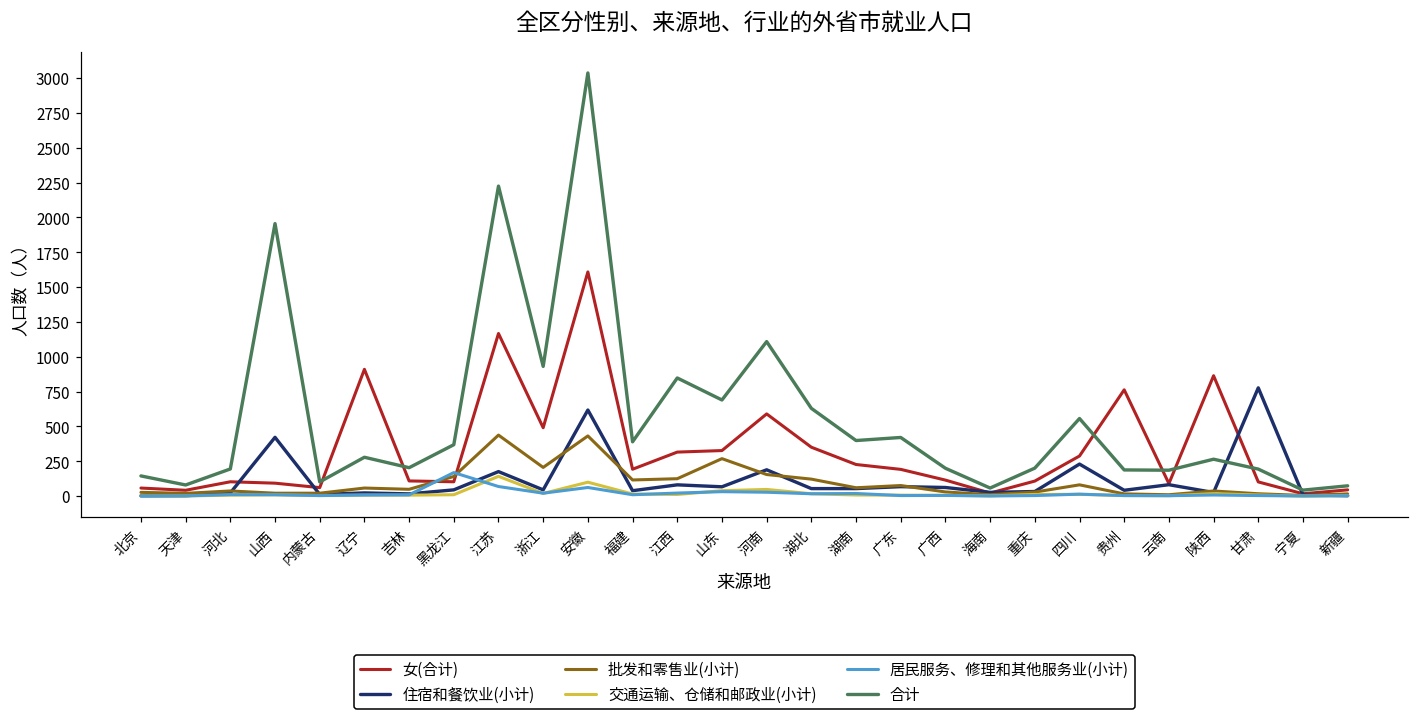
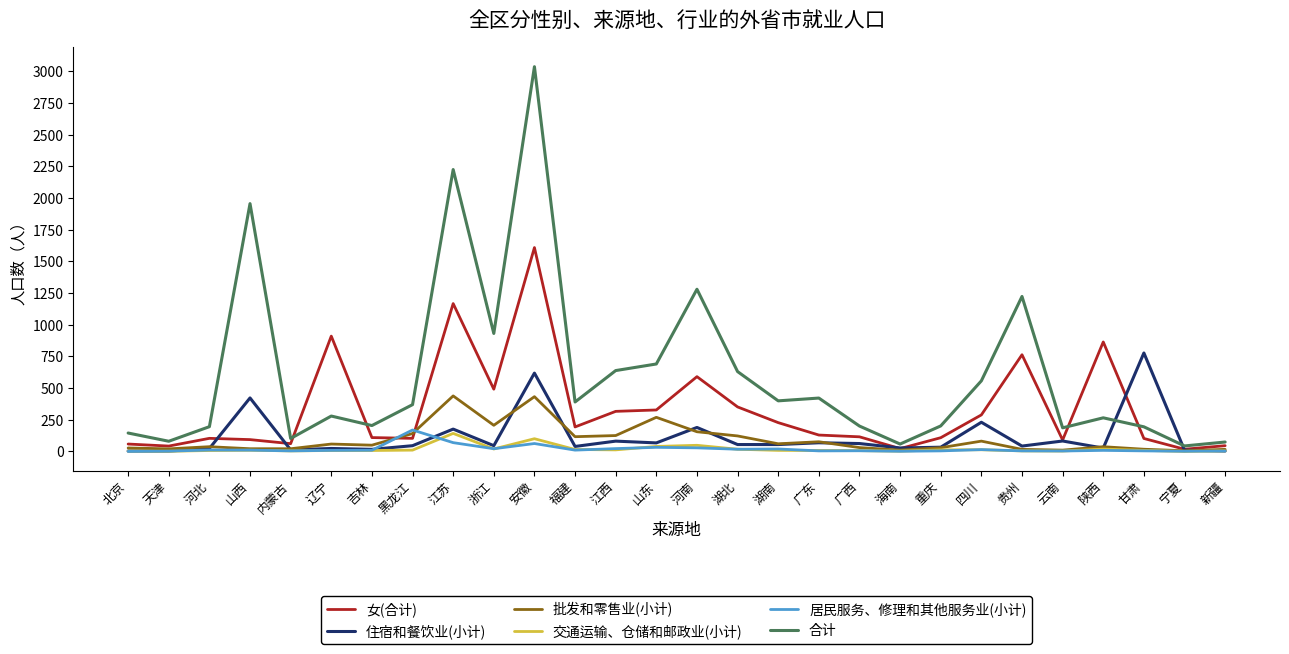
  {
    "女(合计)": {
      "北京": 60,
      "天津": 40,
      "河北": 100,
      "山西": 90,
      "内蒙古": 60,
      "辽宁": 910,
      "吉林": 110,
      "黑龙江": 100,
      "江苏": 1170,
      "浙江": 490,
      "安徽": 1610,
      "福建": 190,
      "江西": 320,
      "山东": 330,
      "河南": 590,
      "湖北": 350,
      "湖南": 230,
-     "广东": 190,
+     "广东": 130,
      "广西": 120,
      "重庆": 110,
      "四川": 290,
      "贵州": 760,
      "陕西": 860,
      "甘肃": 100,
      "新疆": 50
    },
    "住宿和餐饮业(小计)": {
      "山西": 420,
      "黑龙江": 50,
      "江苏": 180,
      "浙江": 50,
      "安徽": 620,
      "福建": 40,
      "江西": 80,
      "山东": 70,
      "河南": 190,
      "湖北": 50,
      "广西": 60,
      "四川": 230,
      "贵州": 40,
      "甘肃": 780
    },
    "批发和零售业(小计)": {
      "北京": 30,
      "辽宁": 60,
      "吉林": 50,
      "黑龙江": 140,
      "江苏": 440,
      "浙江": 210,
      "安徽": 430,
      "福建": 120,
      "江西": 130,
      "山东": 270,
      "河南": 160,
      "湖北": 120,
      "广西": 30,
      "四川": 80
    },
    "交通运输、仓储和邮政业(小计)": {
      "黑龙江": 10,
      "江苏": 140,
      "安徽": 100
    },
    "居民服务、修理和其他服务业(小计)": {
      "黑龙江": 170,
      "江苏": 70,
      "安徽": 60
    },
    "合计": {
      "北京": 150,
      "天津": 80,
      "河北": 200,
      "山西": 1960,
      "内蒙古": 100,
      "辽宁": 280,
      "吉林": 200,
      "黑龙江": 370,
      "江苏": 2230,
      "浙江": 930,
      "安徽": 3040,
      "福建": 390,
-     "江西": 850,
+     "江西": 640,
      "山东": 690,
-     "河南": 1110,
+     "河南": 1280,
      "湖北": 630,
      "湖南": 400,
      "广东": 420,
      "广西": 200,
      "海南": 60,
      "重庆": 200,
      "四川": 560,
-     "贵州": 190,
+     "贵州": 1220,
      "云南": 190,
      "陕西": 270,
      "甘肃": 190,
      "宁夏": 40,
      "新疆": 70
    }
  }
